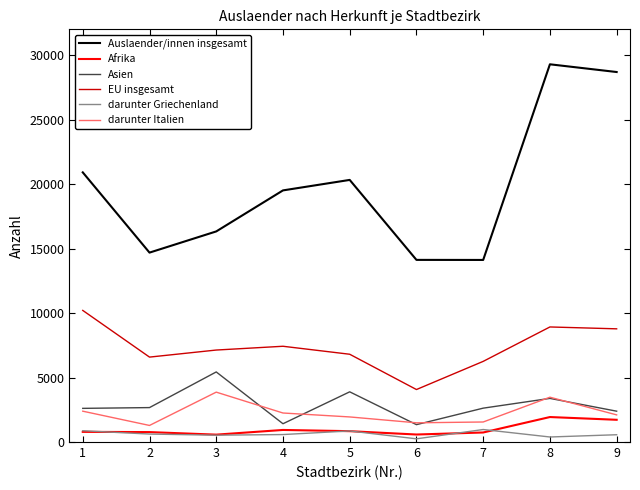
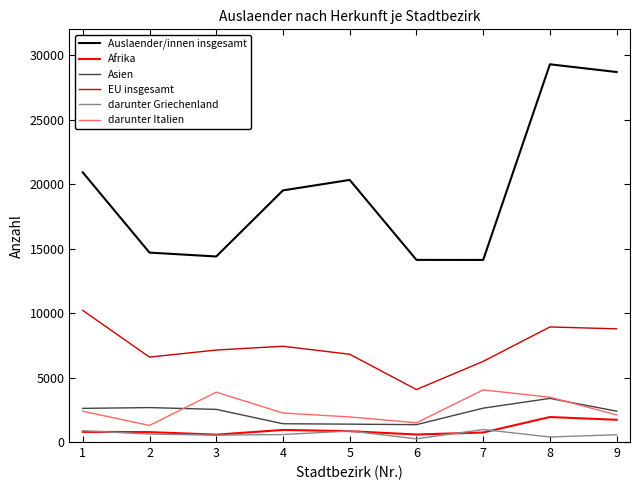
  {
    "Auslaender/innen insgesamt": {
      "1": 20900,
      "2": 14700,
-     "3": 16300,
+     "3": 14400,
      "4": 19500,
      "5": 20300,
      "6": 14100,
      "7": 14100,
      "8": 29300,
      "9": 28700
    },
    "Asien": {
      "1": 2600,
      "2": 2700,
-     "3": 5400,
+     "3": 2500,
      "4": 1400,
-     "5": 3900,
+     "5": 1400,
      "7": 2600,
      "9": 2400
    },
    "darunter Griechenland": {
      "4": 600,
      "6": 200,
      "7": 1000,
      "8": 400,
      "9": 600
    },
    "darunter Italien": {
      "1": 2400,
      "2": 1300,
      "3": 3900,
      "4": 2300,
      "5": 1900,
-     "7": 1600,
+     "7": 4000,
      "9": 2100
    }
  }
